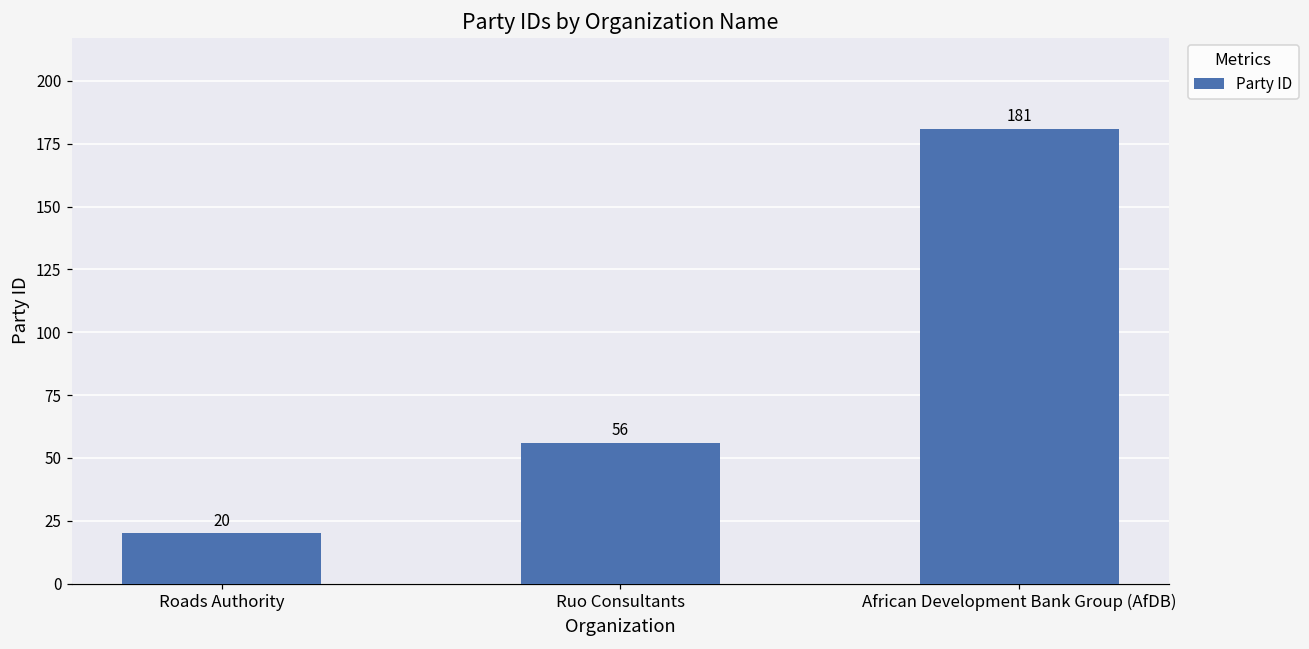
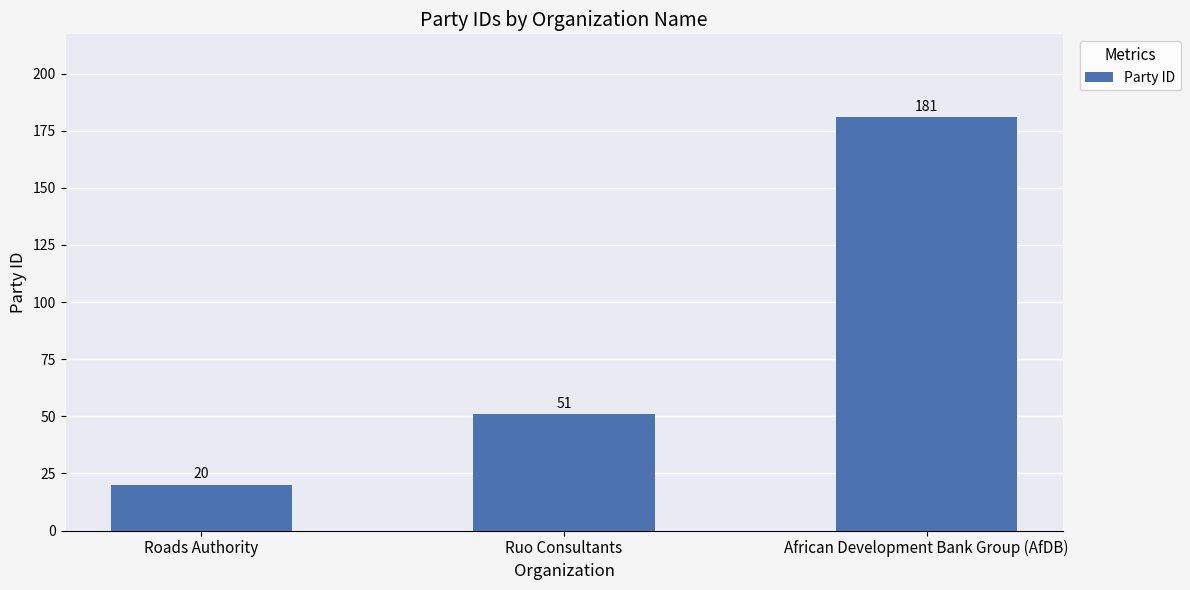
  {
    "Roads Authority": 20,
-   "Ruo Consultants": 56,
+   "Ruo Consultants": 51,
    "African Development Bank Group (AfDB)": 181
  }
